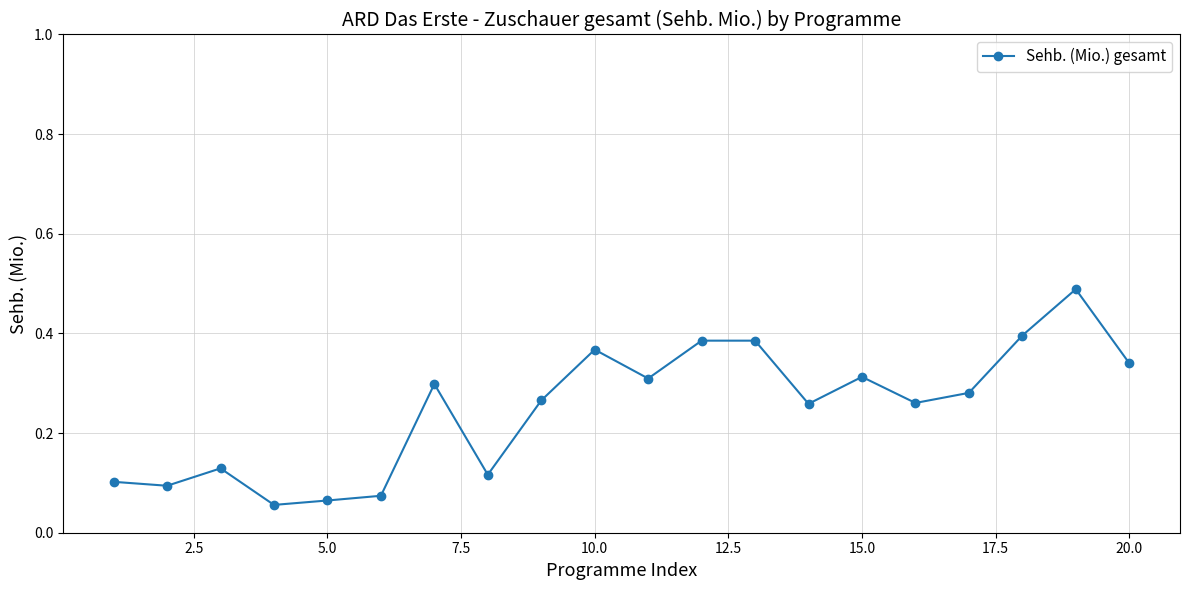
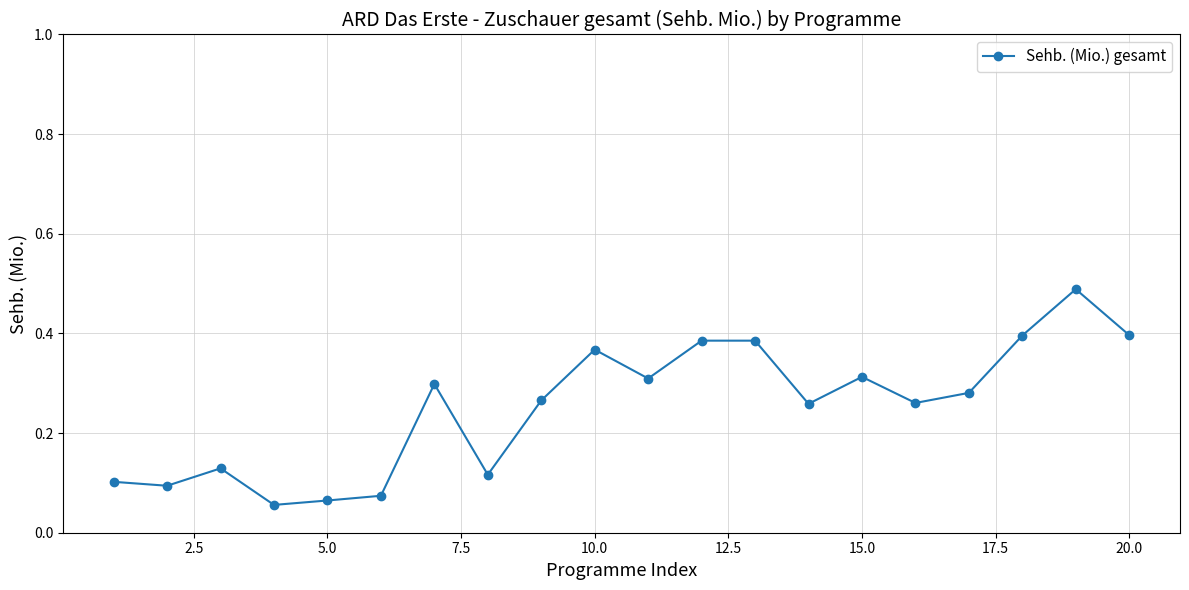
  {
    "5.0": 0.06,
    "10.0": 0.37,
    "15.0": 0.31,
-   "20.0": 0.34
+   "20.0": 0.40
  }
